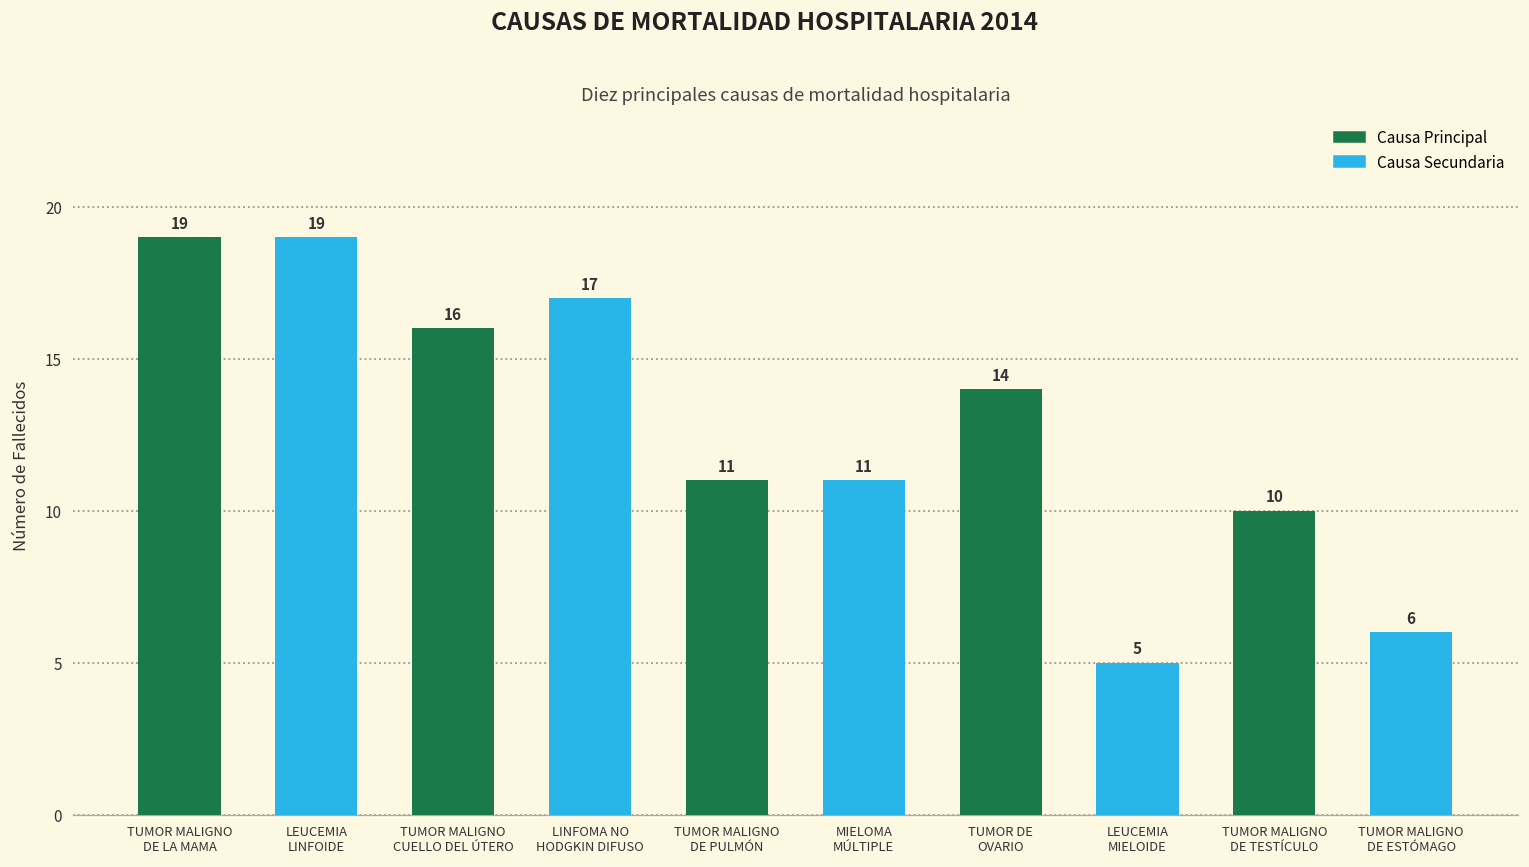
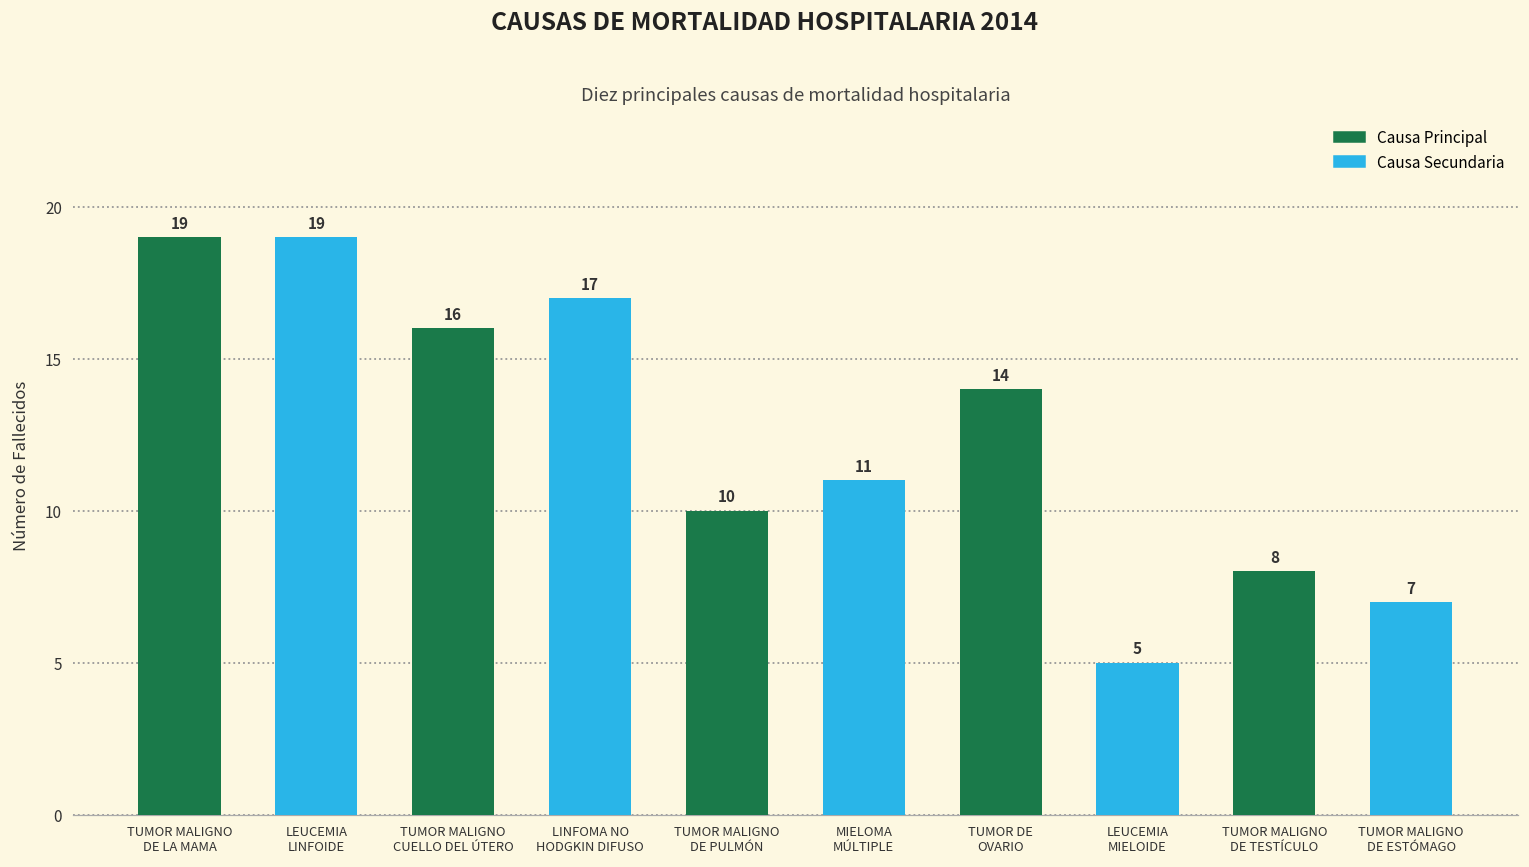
  {
    "TUMOR MALIGNO DE LA MAMA": 19,
    "LEUCEMIA LINFOIDE": 19,
    "TUMOR MALIGNO CUELLO DEL ÚTERO": 16,
    "LINFOMA NO HODGKIN DIFUSO": 17,
-   "TUMOR MALIGNO DE PULMÓN": 11,
+   "TUMOR MALIGNO DE PULMÓN": 10,
    "MIELOMA MÚLTIPLE": 11,
    "TUMOR DE OVARIO": 14,
    "LEUCEMIA MIELOIDE": 5,
-   "TUMOR MALIGNO DE TESTÍCULO": 10,
-   "TUMOR MALIGNO DE ESTÓMAGO": 6
+   "TUMOR MALIGNO DE TESTÍCULO": 8,
+   "TUMOR MALIGNO DE ESTÓMAGO": 7
  }
